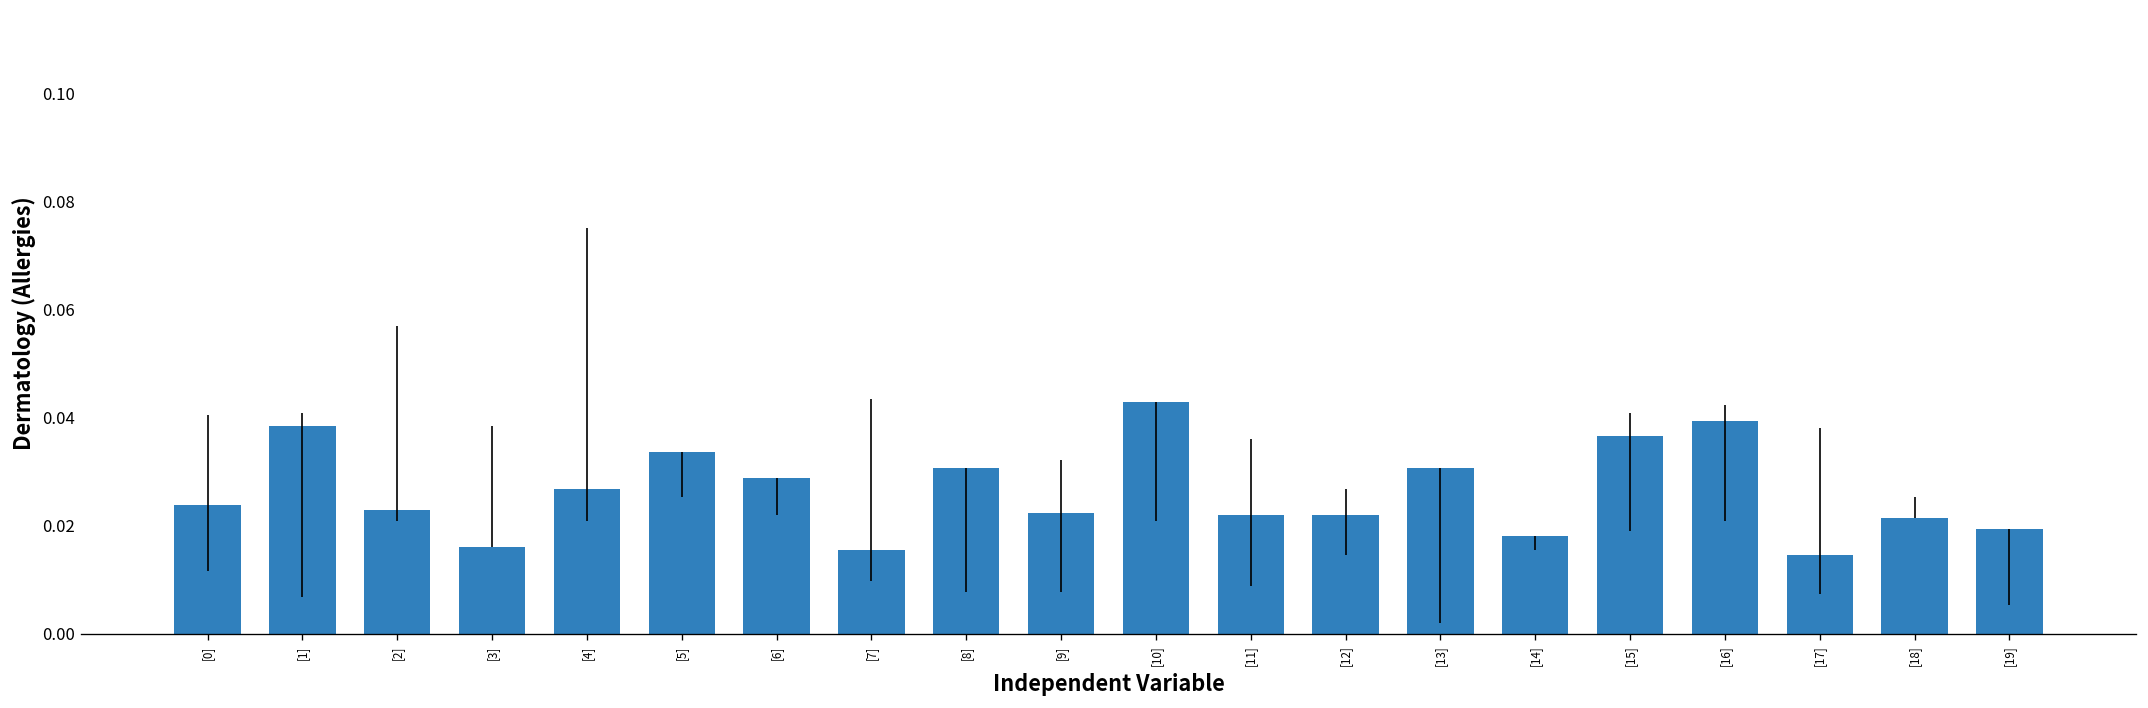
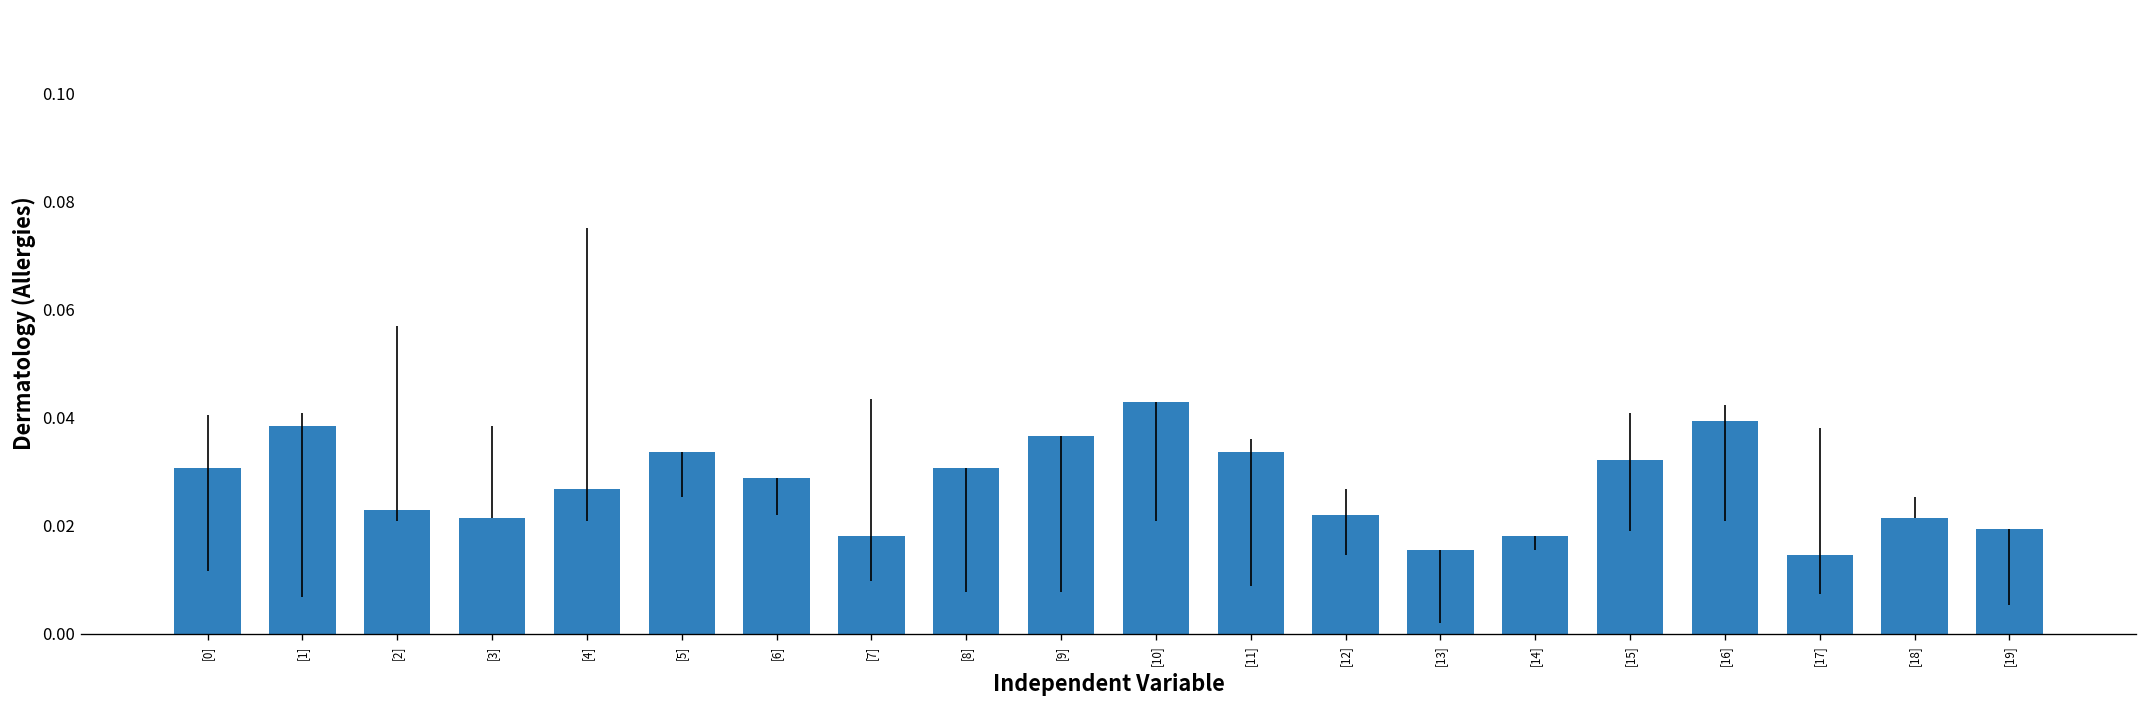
  {
-   "[0]": 0.024,
+   "[0]": 0.031,
    "[1]": 0.038,
    "[2]": 0.023,
-   "[3]": 0.016,
+   "[3]": 0.021,
    "[4]": 0.027,
    "[5]": 0.034,
    "[6]": 0.029,
-   "[7]": 0.016,
+   "[7]": 0.018,
    "[8]": 0.031,
-   "[9]": 0.022,
+   "[9]": 0.037,
    "[10]": 0.043,
-   "[11]": 0.022,
+   "[11]": 0.034,
    "[12]": 0.022,
-   "[13]": 0.031,
+   "[13]": 0.016,
    "[14]": 0.018,
-   "[15]": 0.037,
+   "[15]": 0.032,
    "[16]": 0.039,
    "[17]": 0.015,
    "[18]": 0.021,
    "[19]": 0.019
  }
